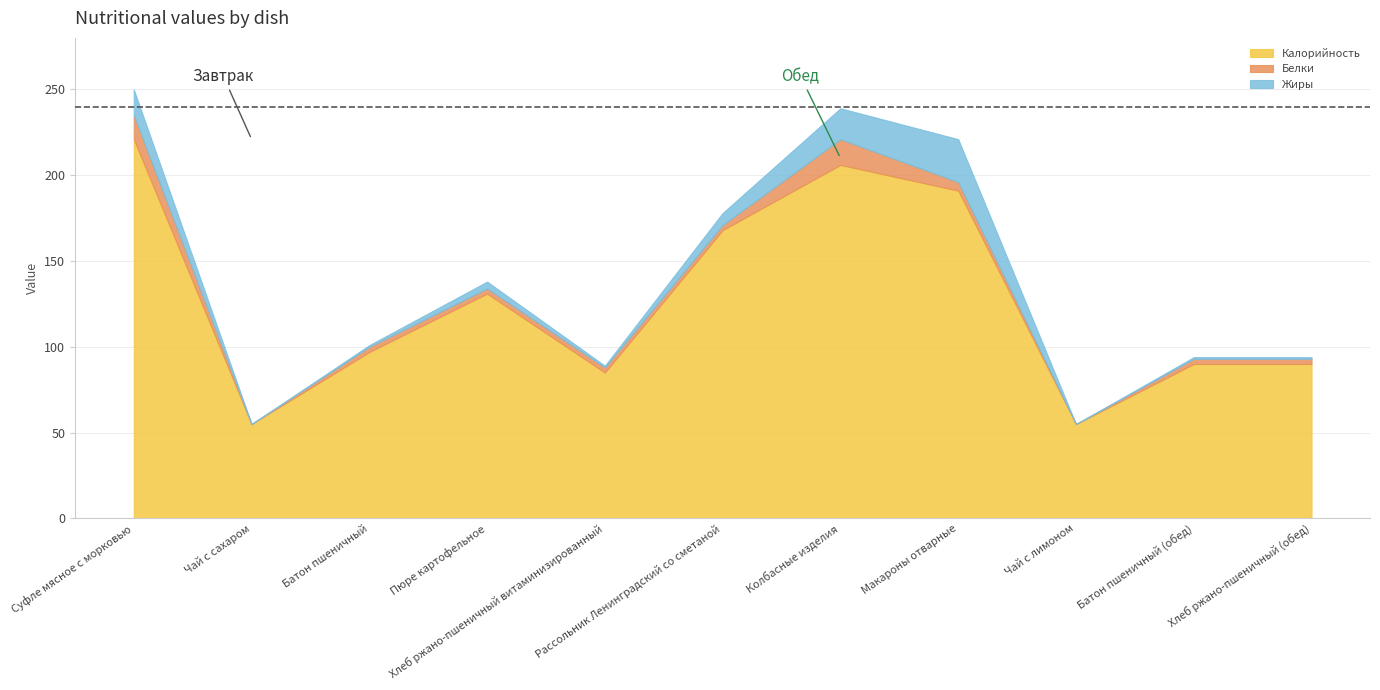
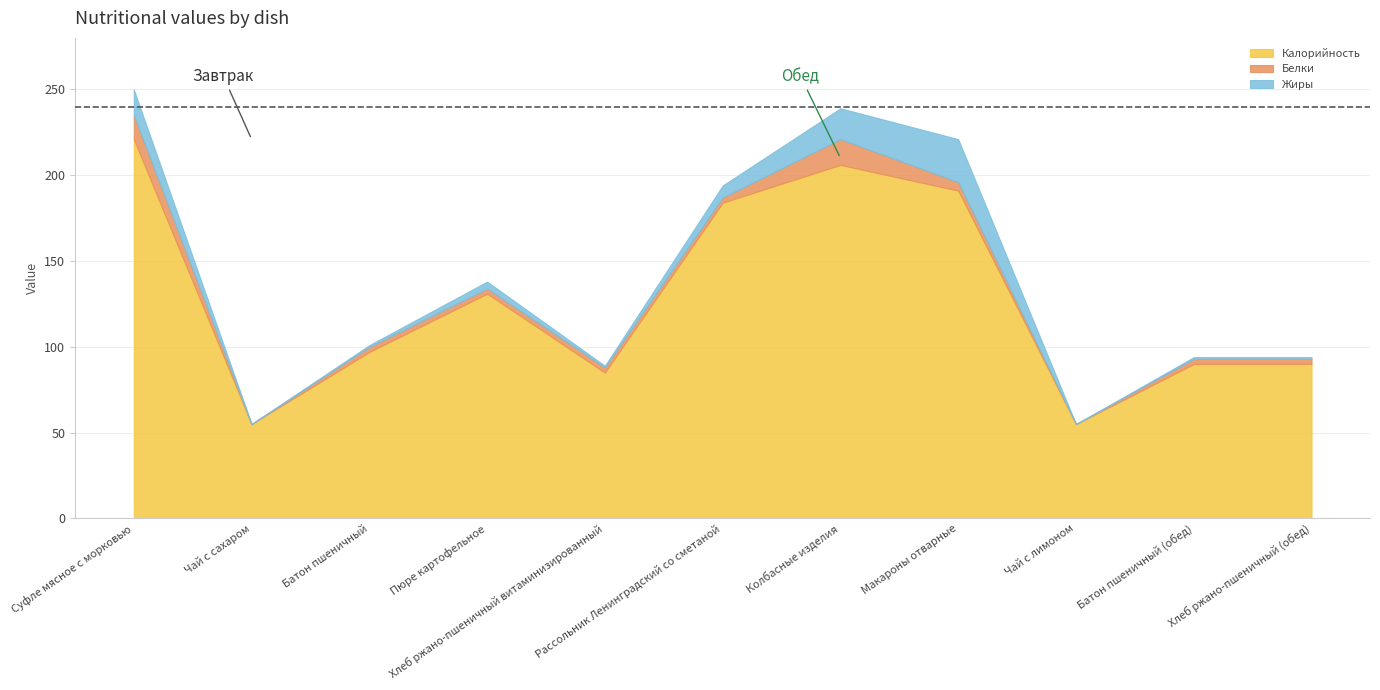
  {
    "Калорийность": {
      "Суфле мясное с морковью": 221,
      "Батон пшеничный": 97,
      "Пюре картофельное": 131,
      "Хлеб ржано-пшеничный витаминизированный": 85,
-     "Рассольник Ленинградский со сметаной": 168,
+     "Рассольник Ленинградский со сметаной": 184,
      "Колбасные изделия": 206,
      "Макароны отварные": 191,
      "Батон пшеничный (обед)": 90,
      "Хлеб ржано-пшеничный (обед)": 90
    },
    "Белки": {
      "Суфле мясное с морковью": 14,
      "Пюре картофельное": 3,
      "Рассольник Ленинградский со сметаной": 3,
      "Колбасные изделия": 15,
      "Макароны отварные": 5
    },
    "Жиры": {
      "Суфле мясное с морковью": 15,
      "Пюре картофельное": 4,
      "Рассольник Ленинградский со сметаной": 7,
      "Колбасные изделия": 18,
      "Макароны отварные": 25
    }
  }
